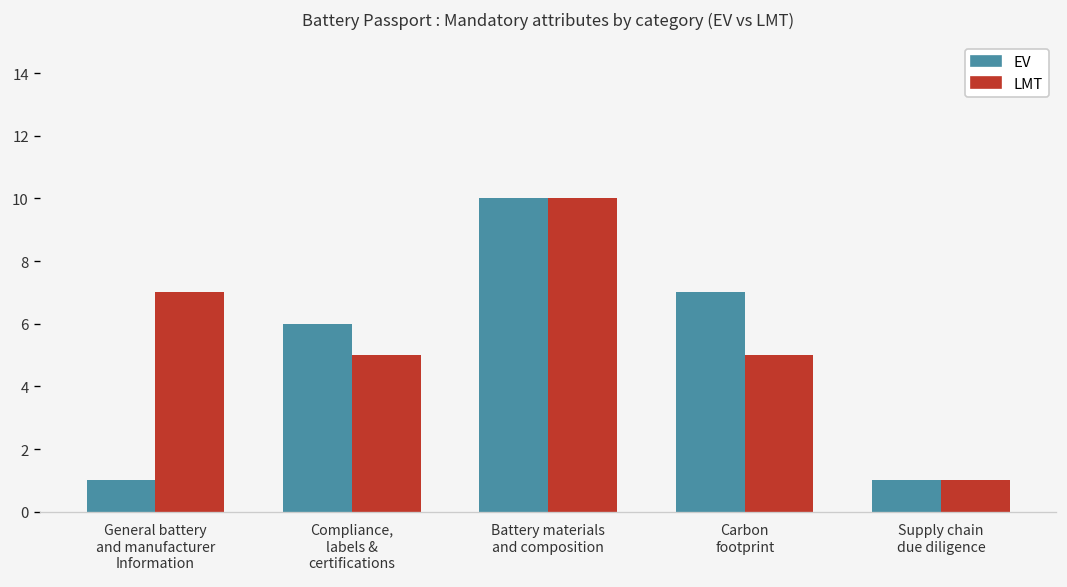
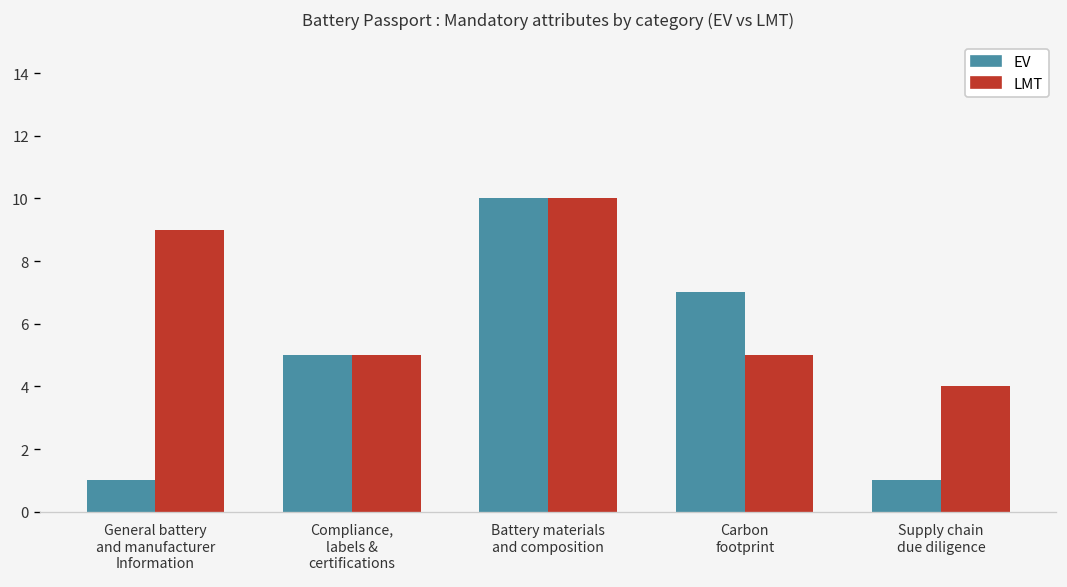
  {
    "EV": {
      "General battery and manufacturer Information": 1,
-     "Compliance, labels & certifications": 6,
+     "Compliance, labels & certifications": 5,
      "Battery materials and composition": 10,
      "Carbon footprint": 7,
      "Supply chain due diligence": 1
    },
    "LMT": {
-     "General battery and manufacturer Information": 7,
+     "General battery and manufacturer Information": 9,
      "Compliance, labels & certifications": 5,
      "Battery materials and composition": 10,
      "Carbon footprint": 5,
-     "Supply chain due diligence": 1
+     "Supply chain due diligence": 4
    }
  }
